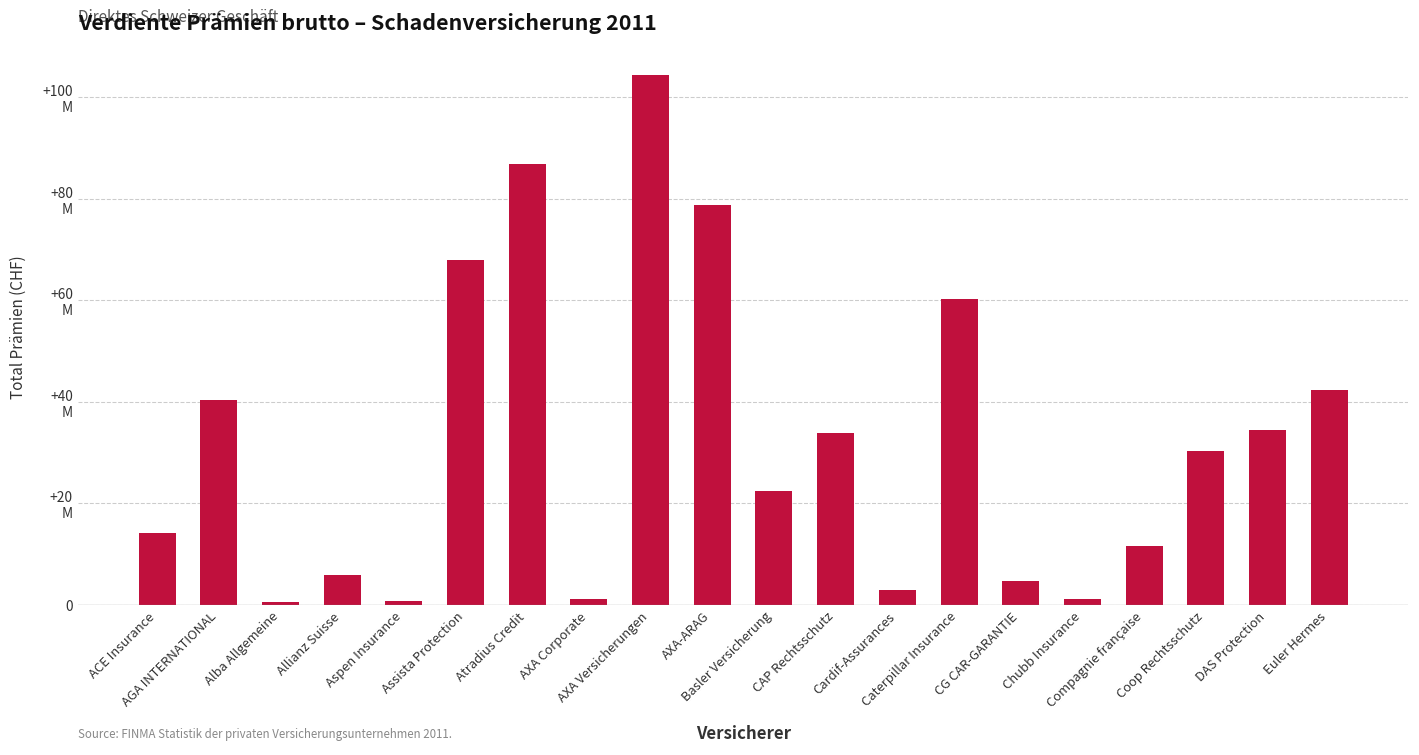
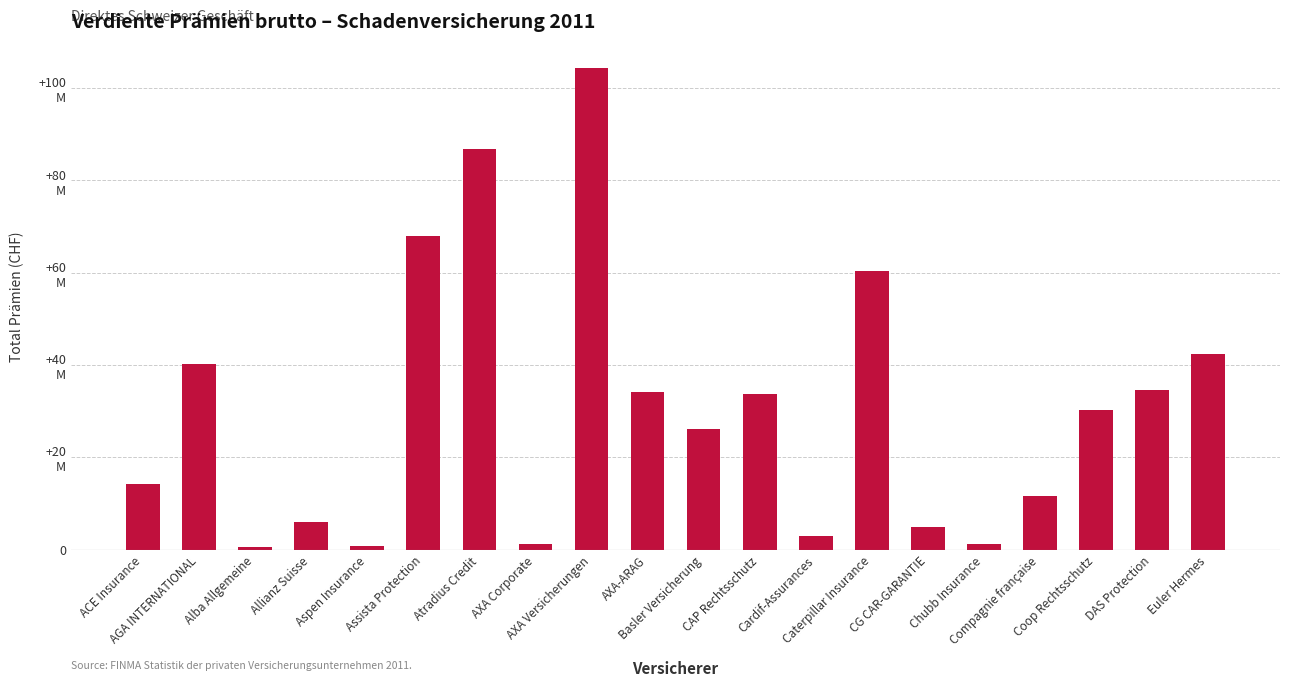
  {
    "ACE Insurance": "+14000000",
    "AGA INTERNATIONAL": "+40000000",
    "Alba Allgemeine": "+1000000",
    "Allianz Suisse": "+6000000",
    "Aspen Insurance": "+1000000",
    "Assista Protection": "+68000000",
    "Atradius Credit": "+87000000",
    "AXA Corporate": "+1000000",
    "AXA Versicherungen": "+104000000",
-   "AXA-ARAG": "+79000000",
-   "Basler Versicherung": "+22000000",
+   "AXA-ARAG": "+34000000",
+   "Basler Versicherung": "+26000000",
    "CAP Rechtsschutz": "+34000000",
    "Cardif-Assurances": "+3000000",
    "Caterpillar Insurance": "+60000000",
    "CG CAR-GARANTIE": "+5000000",
    "Chubb Insurance": "+1000000",
    "Compagnie française": "+12000000",
    "Coop Rechtsschutz": "+30000000",
    "DAS Protection": "+35000000",
    "Euler Hermes": "+42000000"
  }
